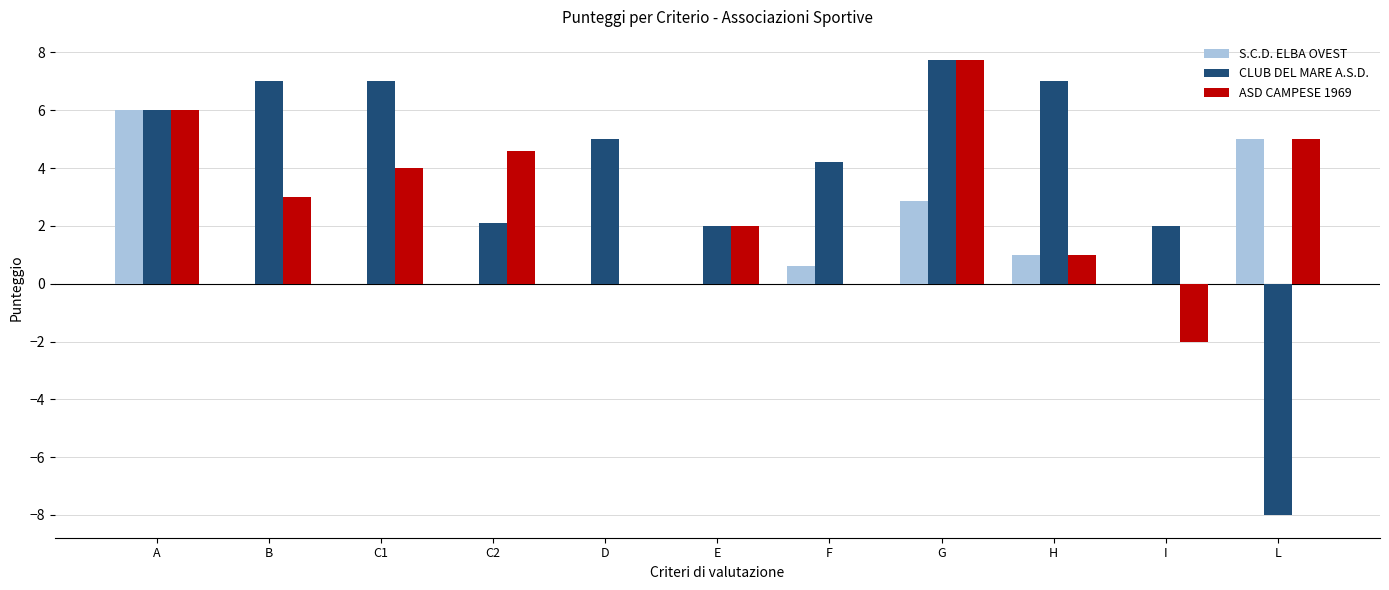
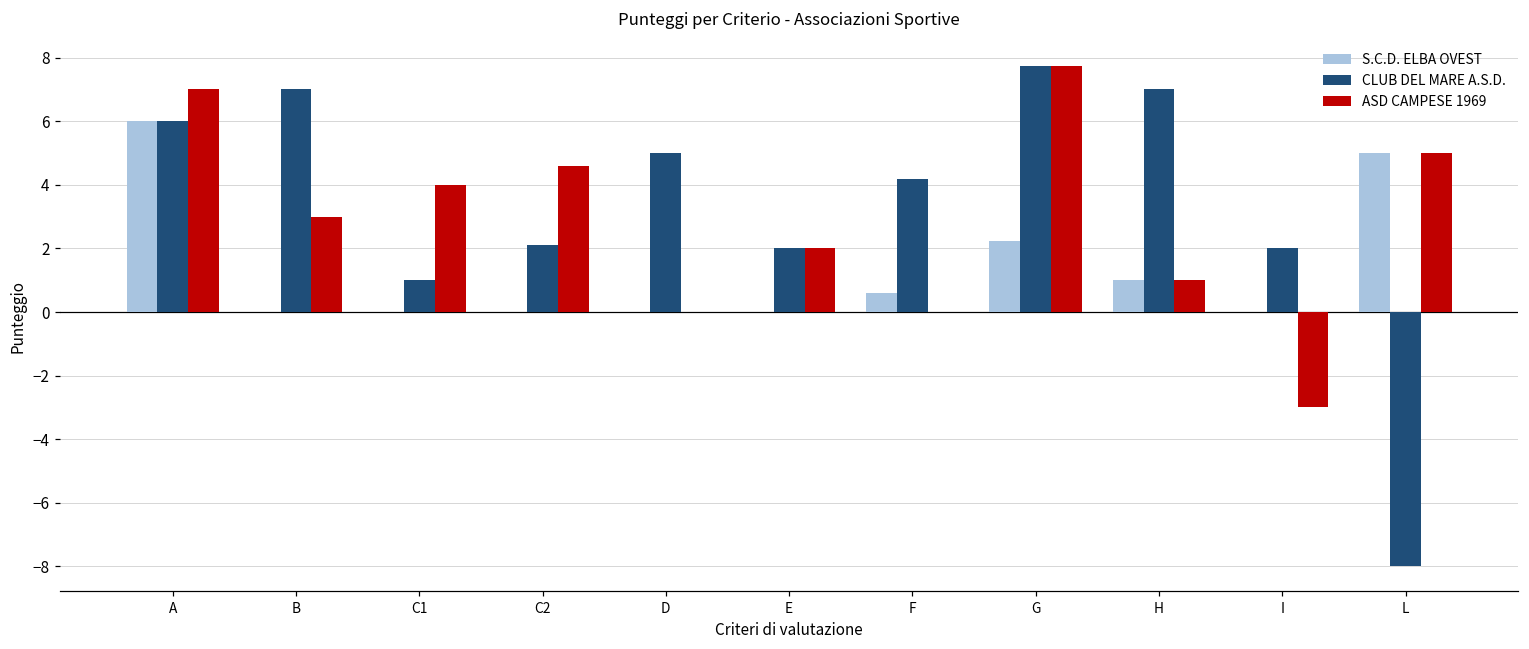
  {
    "S.C.D. ELBA OVEST": {
      "A": 6.0,
      "B": 0.0,
      "C1": 0.0,
      "C2": 0.0,
      "D": 0.0,
      "E": 0.0,
      "F": 0.6,
-     "G": 2.9,
+     "G": 2.3,
      "H": 1.0,
      "I": 0.0,
      "L": 5.0
    },
    "CLUB DEL MARE A.S.D.": {
      "A": 6,
      "B": 7,
-     "C1": 7,
+     "C1": 1,
      "C2": 2.1,
      "D": 5,
      "E": 2,
      "F": 4.2,
      "G": 7.8,
      "H": 7,
      "I": 2,
      "L": -8
    },
    "ASD CAMPESE 1969": {
-     "A": 6,
+     "A": 7,
      "B": 3,
      "C1": 4,
      "C2": 4.6,
      "D": 0,
      "E": 2,
      "F": 0,
      "G": 7.8,
      "H": 1,
-     "I": -2,
+     "I": -3,
      "L": 5
    }
  }
